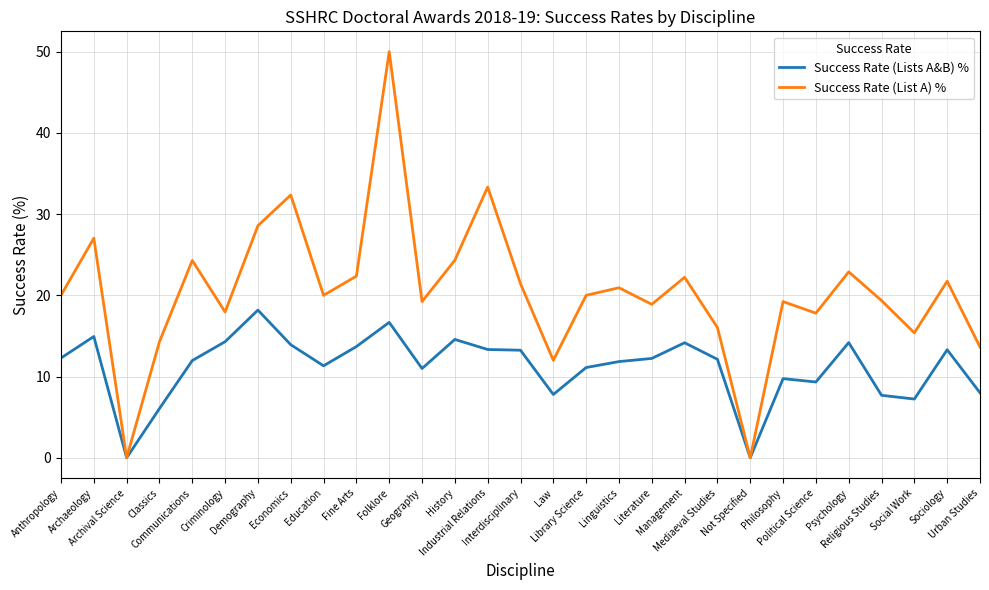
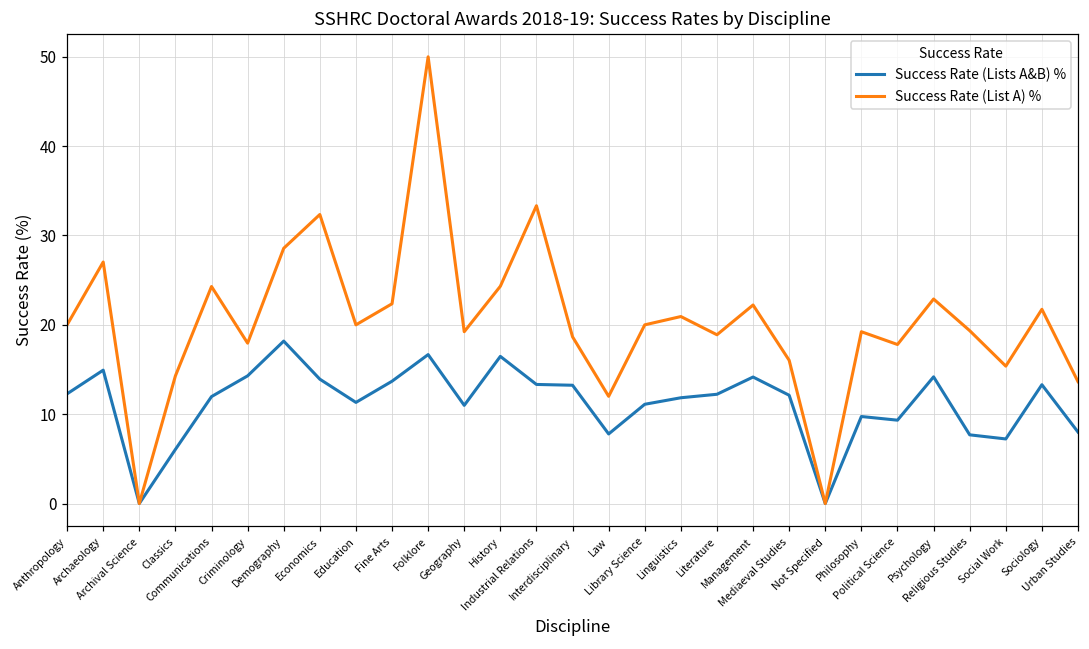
  {
    "Success Rate (Lists A&B) %": {
      "Anthropology": 12,
      "Archaeology": 15,
      "Classics": 6,
      "Communications": 12,
      "Criminology": 14,
      "Demography": 18,
      "Economics": 14,
      "Education": 11,
      "Fine Arts": 14,
      "Folklore": 17,
      "Geography": 11,
-     "History": 15,
+     "History": 16,
      "Industrial Relations": 13,
      "Interdisciplinary": 13,
      "Law": 8,
      "Library Science": 11,
      "Linguistics": 12,
      "Literature": 12,
      "Management": 14,
      "Mediaeval Studies": 12,
      "Philosophy": 10,
      "Political Science": 9,
      "Psychology": 14,
      "Religious Studies": 8,
      "Social Work": 7,
      "Sociology": 13,
      "Urban Studies": 8
    },
    "Success Rate (List A) %": {
      "Anthropology": 20,
      "Archaeology": 27,
      "Classics": 14,
      "Communications": 24,
      "Criminology": 18,
      "Demography": 29,
      "Economics": 32,
      "Education": 20,
      "Fine Arts": 22,
      "Folklore": 50,
      "Geography": 19,
      "History": 24,
      "Industrial Relations": 33,
-     "Interdisciplinary": 21,
+     "Interdisciplinary": 19,
      "Law": 12,
      "Library Science": 20,
      "Linguistics": 21,
      "Literature": 19,
      "Management": 22,
      "Mediaeval Studies": 16,
      "Philosophy": 19,
      "Political Science": 18,
      "Psychology": 23,
      "Religious Studies": 19,
      "Social Work": 15,
      "Sociology": 22,
      "Urban Studies": 14
    }
  }
